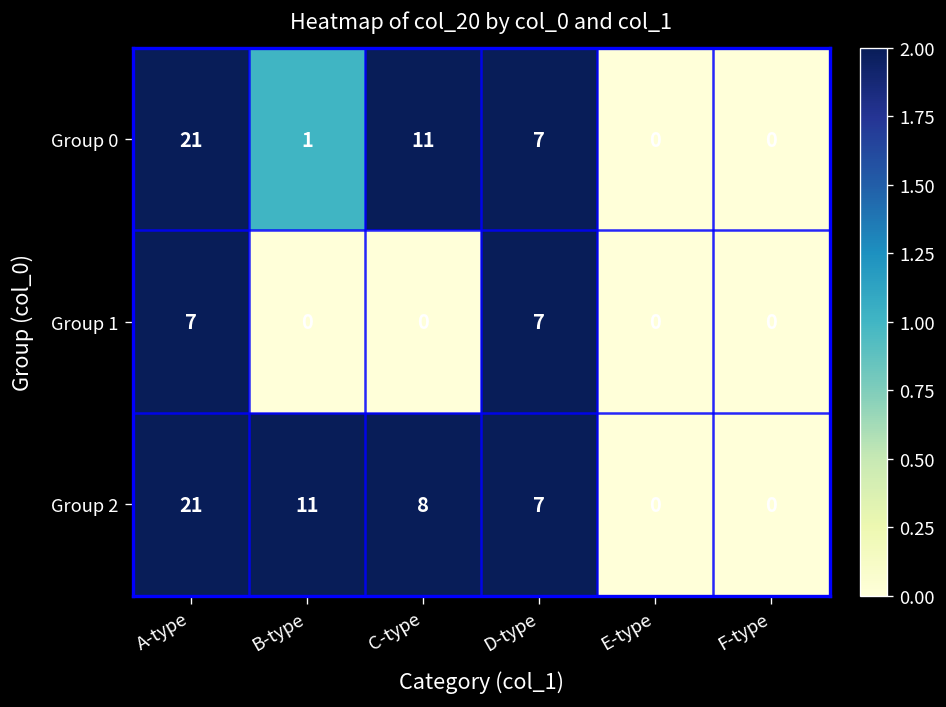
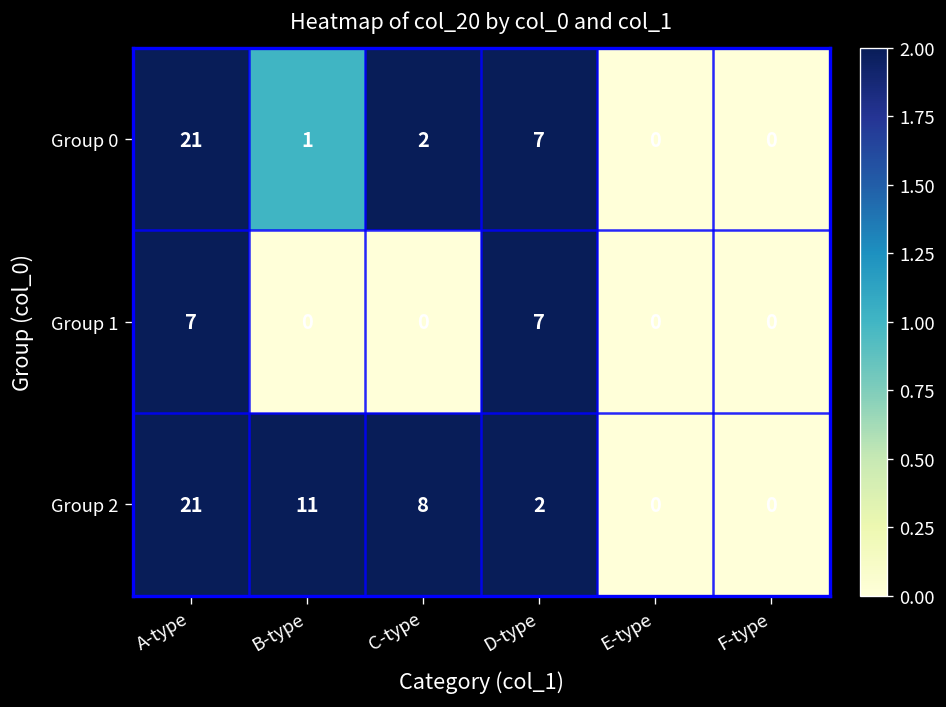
  {
    "Group 0": {
      "A-type": 21,
      "B-type": 1,
-     "C-type": 11,
+     "C-type": 2,
      "D-type": 7
    },
    "Group 1": {
      "A-type": 7,
      "D-type": 7
    },
    "Group 2": {
      "A-type": 21,
      "B-type": 11,
      "C-type": 8,
-     "D-type": 7
+     "D-type": 2
    }
  }
